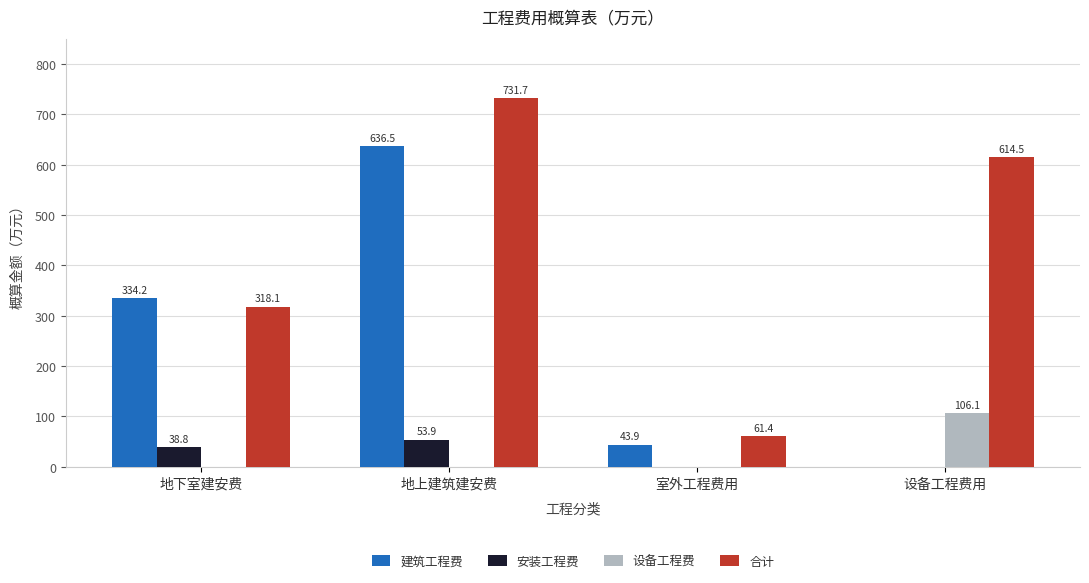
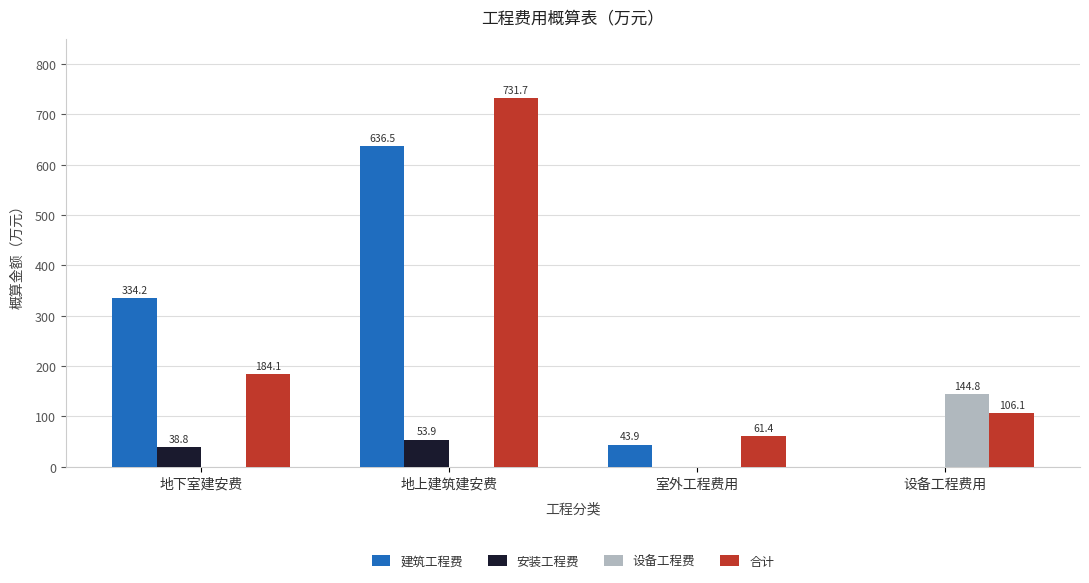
  {
    "建筑工程费": {
      "地下室建安费": 334.2,
      "地上建筑建安费": 636.5,
      "室外工程费用": 43.9
    },
    "安装工程费": {
      "地下室建安费": 38.8,
      "地上建筑建安费": 53.9
    },
    "设备工程费": {
-     "设备工程费用": 106.1
+     "设备工程费用": 144.8
    },
    "合计": {
-     "地下室建安费": 318.1,
+     "地下室建安费": 184.1,
      "地上建筑建安费": 731.7,
      "室外工程费用": 61.4,
-     "设备工程费用": 614.5
+     "设备工程费用": 106.1
    }
  }
